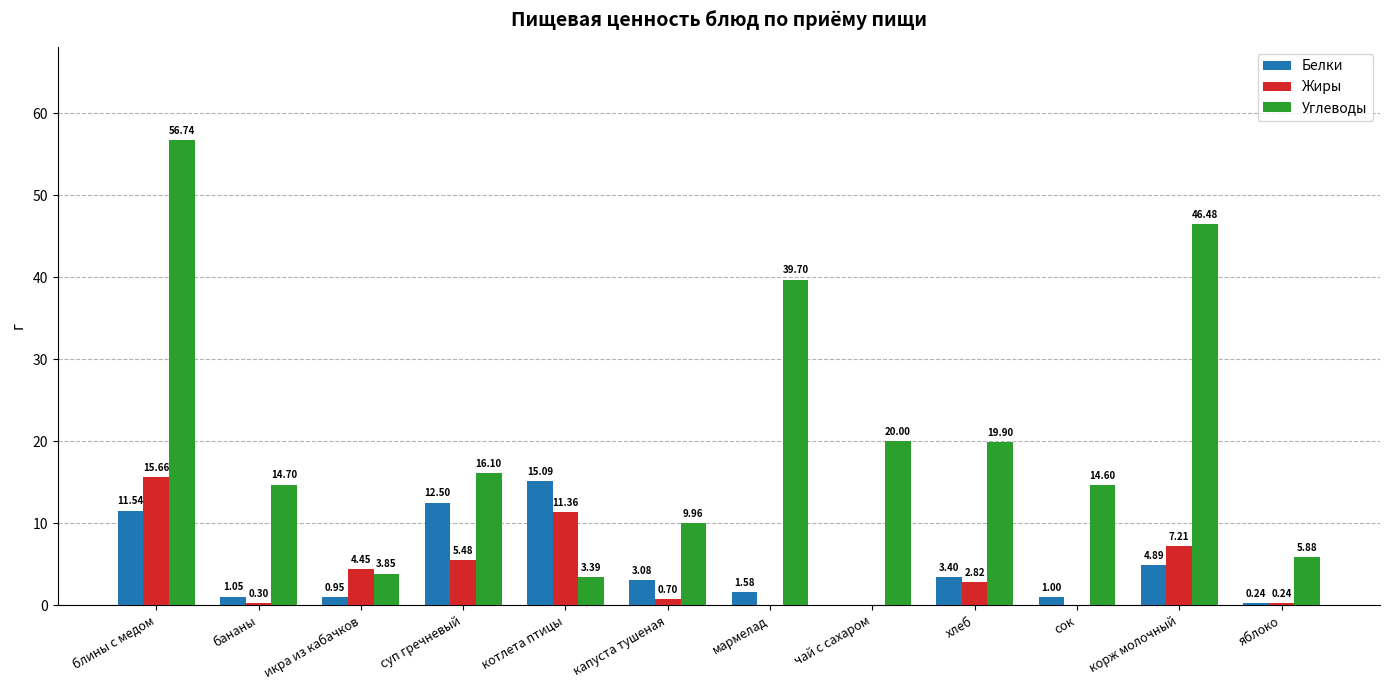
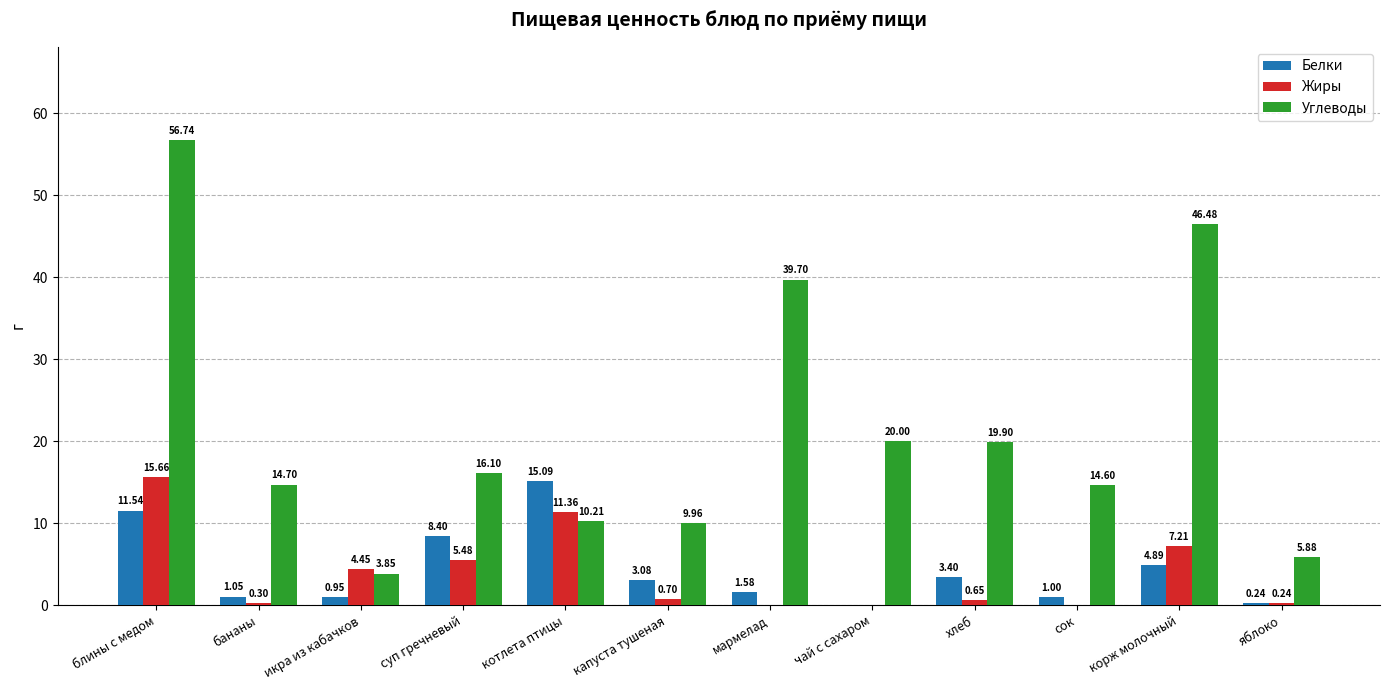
  {
    "Белки": {
      "блины с медом": 11.54,
      "бананы": 1.05,
      "икра из кабачков": 0.95,
-     "суп гречневый": 12.50,
+     "суп гречневый": 8.40,
      "котлета птицы": 15.09,
      "капуста тушеная": 3.08,
      "мармелад": 1.58,
      "хлеб": 3.40,
      "сок": 1.00,
      "корж молочный": 4.89,
      "яблоко": 0.24
    },
    "Жиры": {
      "блины с медом": 15.66,
      "бананы": 0.30,
      "икра из кабачков": 4.45,
      "суп гречневый": 5.48,
      "котлета птицы": 11.36,
      "капуста тушеная": 0.70,
-     "хлеб": 2.82,
+     "хлеб": 0.65,
      "корж молочный": 7.21,
      "яблоко": 0.24
    },
    "Углеводы": {
      "блины с медом": 56.74,
      "бананы": 14.70,
      "икра из кабачков": 3.85,
      "суп гречневый": 16.10,
-     "котлета птицы": 3.39,
+     "котлета птицы": 10.21,
      "капуста тушеная": 9.96,
      "мармелад": 39.70,
      "чай с сахаром": 20.00,
      "хлеб": 19.90,
      "сок": 14.60,
      "корж молочный": 46.48,
      "яблоко": 5.88
    }
  }
